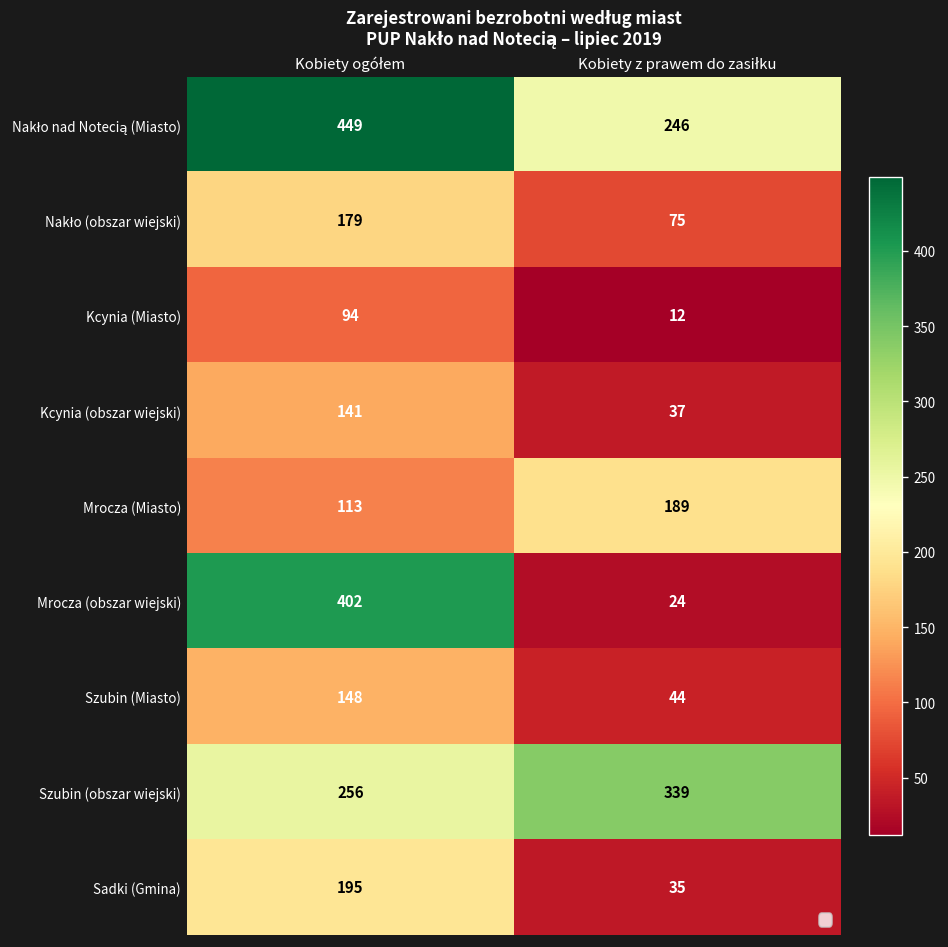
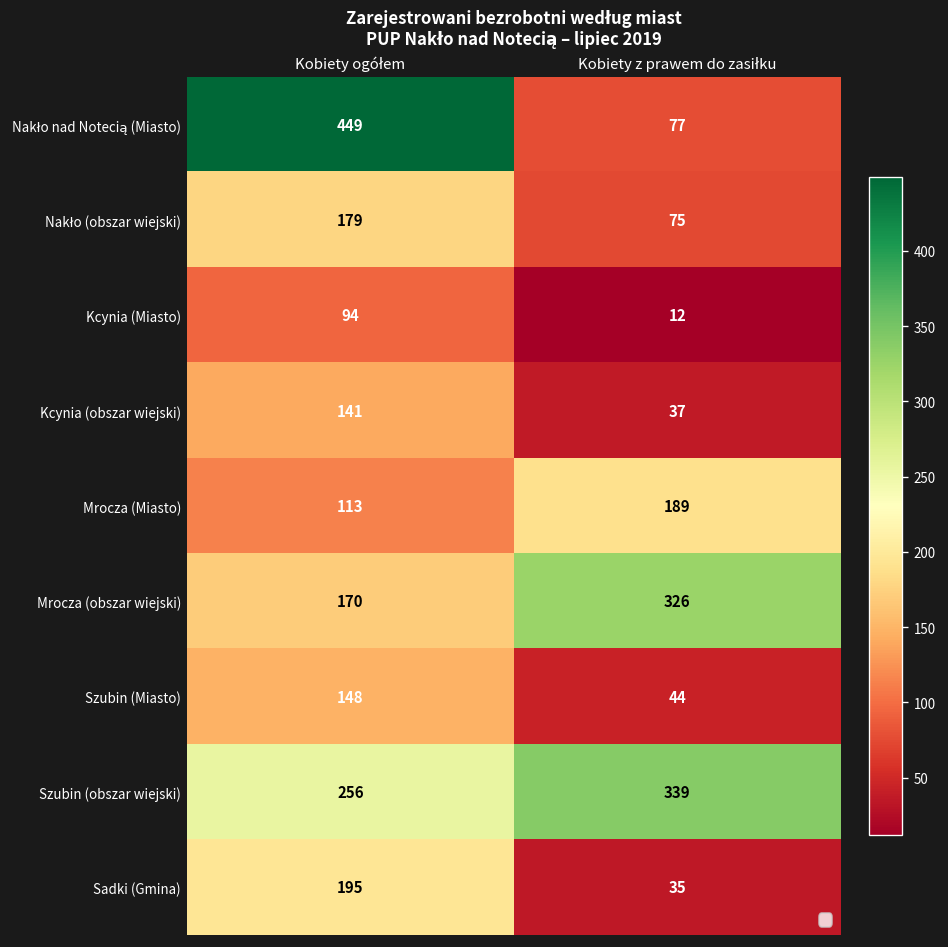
  {
    "Nakło nad Notecią (Miasto)": {
      "Kobiety ogółem": 449,
-     "Kobiety z prawem do zasiłku": 246
+     "Kobiety z prawem do zasiłku": 77
    },
    "Nakło (obszar wiejski)": {
      "Kobiety ogółem": 179,
      "Kobiety z prawem do zasiłku": 75
    },
    "Kcynia (Miasto)": {
      "Kobiety ogółem": 94,
      "Kobiety z prawem do zasiłku": 12
    },
    "Kcynia (obszar wiejski)": {
      "Kobiety ogółem": 141,
      "Kobiety z prawem do zasiłku": 37
    },
    "Mrocza (Miasto)": {
      "Kobiety ogółem": 113,
      "Kobiety z prawem do zasiłku": 189
    },
    "Mrocza (obszar wiejski)": {
-     "Kobiety ogółem": 402,
-     "Kobiety z prawem do zasiłku": 24
+     "Kobiety ogółem": 170,
+     "Kobiety z prawem do zasiłku": 326
    },
    "Szubin (Miasto)": {
      "Kobiety ogółem": 148,
      "Kobiety z prawem do zasiłku": 44
    },
    "Szubin (obszar wiejski)": {
      "Kobiety ogółem": 256,
      "Kobiety z prawem do zasiłku": 339
    },
    "Sadki (Gmina)": {
      "Kobiety ogółem": 195,
      "Kobiety z prawem do zasiłku": 35
    }
  }
